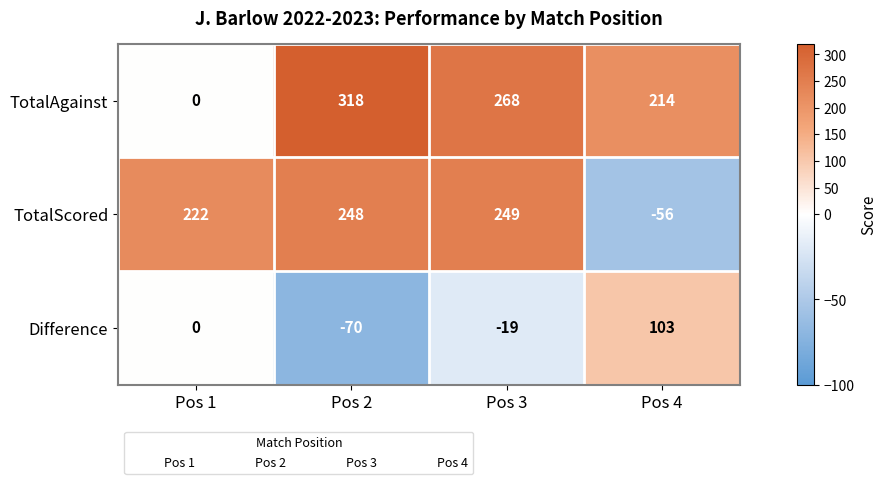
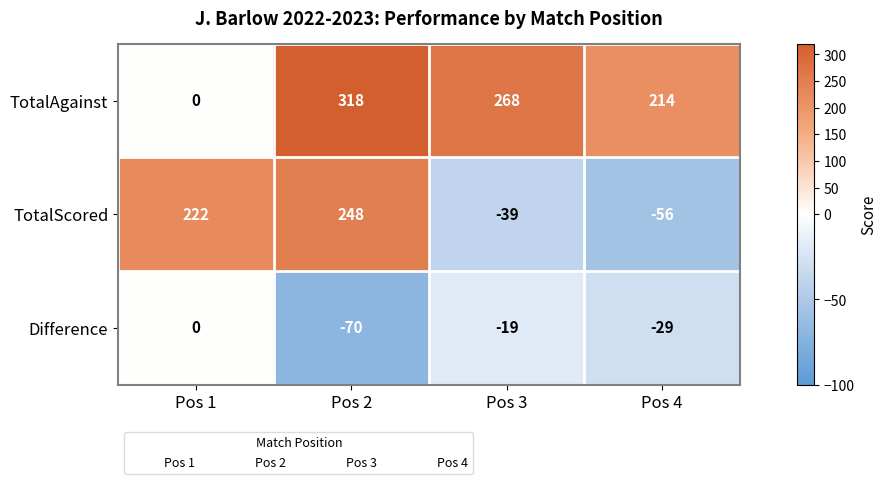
  {
    "TotalAgainst": {
      "Pos 1": 0,
      "Pos 2": 318,
      "Pos 3": 268,
      "Pos 4": 214
    },
    "TotalScored": {
      "Pos 1": 222,
      "Pos 2": 248,
-     "Pos 3": 249,
+     "Pos 3": -39,
      "Pos 4": -56
    },
    "Difference": {
      "Pos 1": 0,
      "Pos 2": -70,
      "Pos 3": -19,
-     "Pos 4": 103
+     "Pos 4": -29
    }
  }
